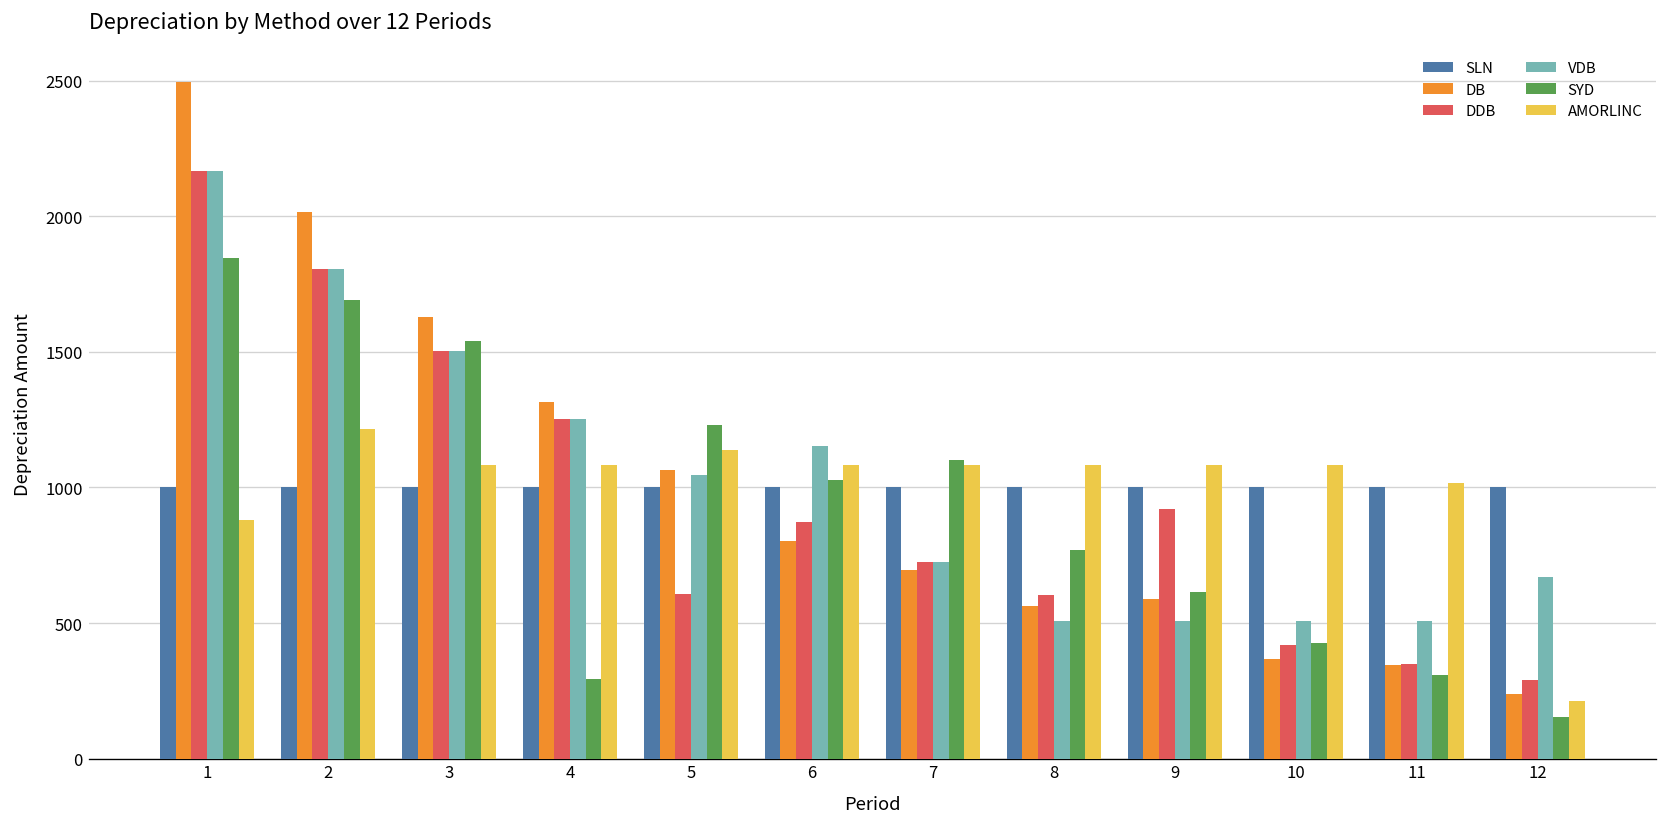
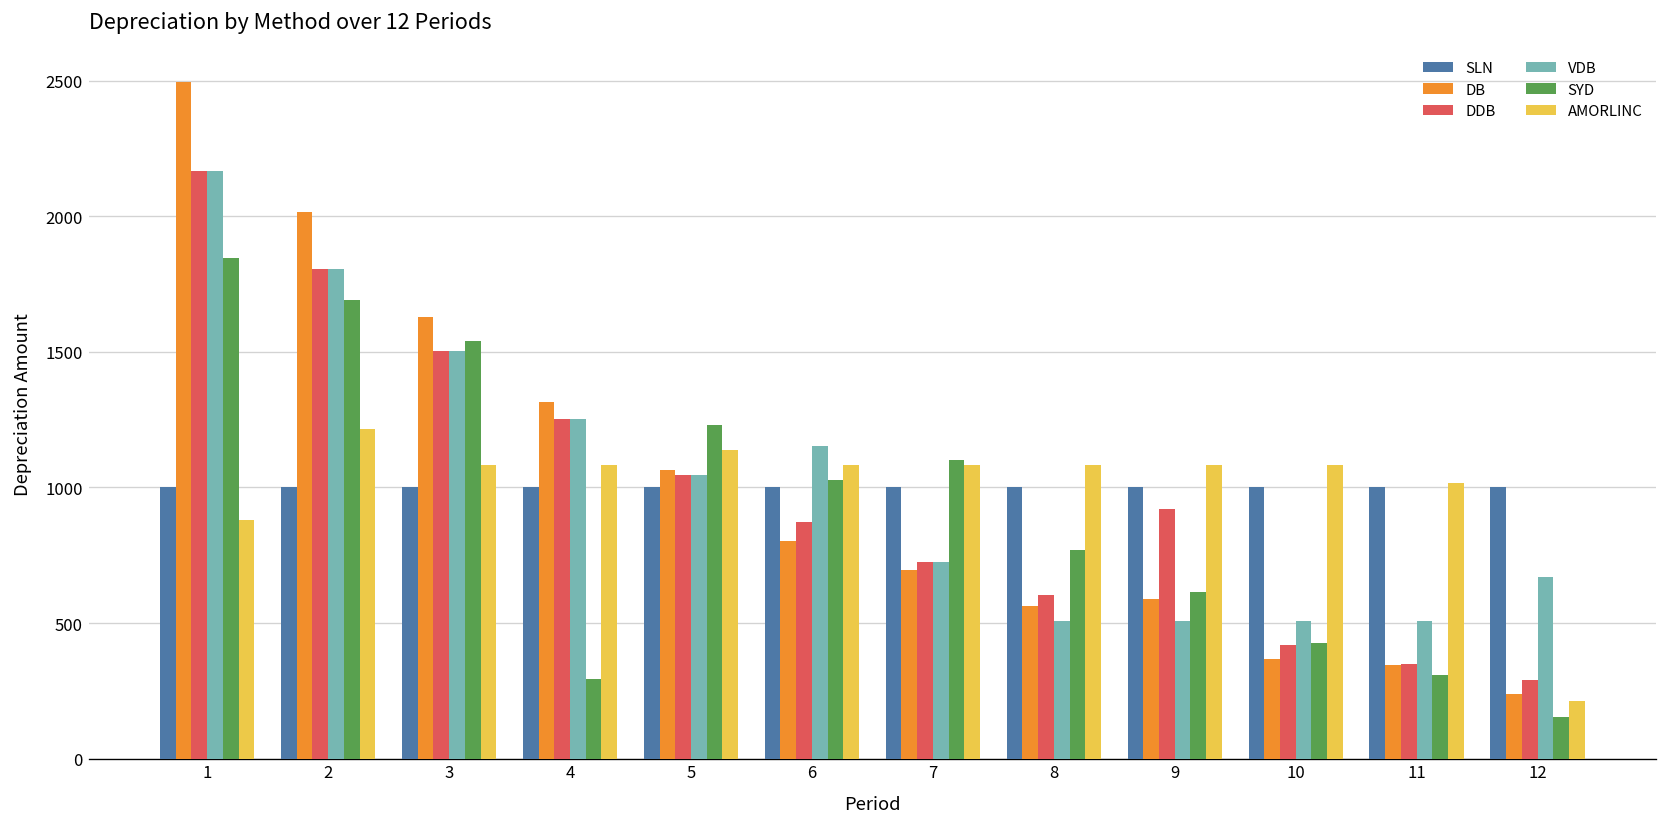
  {
    "SLN": {
      "1": 1000,
      "2": 1000,
      "3": 1000,
      "4": 1000,
      "5": 1000,
      "6": 1000,
      "7": 1000,
      "8": 1000,
      "9": 1000,
      "10": 1000,
      "11": 1000,
      "12": 1000
    },
    "DB": {
      "1": 2500,
      "2": 2020,
      "3": 1630,
      "4": 1320,
      "5": 1060,
      "6": 800,
      "7": 690,
      "8": 560,
      "9": 590,
      "10": 370,
      "11": 350,
      "12": 240
    },
    "DDB": {
      "1": 2170,
      "2": 1810,
      "3": 1500,
      "4": 1250,
-     "5": 610,
+     "5": 1040,
      "6": 870,
      "7": 730,
      "8": 600,
      "9": 920,
      "10": 420,
      "11": 350,
      "12": 290
    },
    "VDB": {
      "1": 2170,
      "2": 1810,
      "3": 1500,
      "4": 1250,
      "5": 1040,
      "6": 1150,
      "7": 730,
      "8": 510,
      "9": 510,
      "10": 510,
      "11": 510,
      "12": 670
    },
    "SYD": {
      "1": 1850,
      "2": 1690,
      "3": 1540,
      "4": 290,
      "5": 1230,
      "6": 1030,
      "7": 1100,
      "8": 770,
      "9": 620,
      "10": 420,
      "11": 310,
      "12": 150
    },
    "AMORLINC": {
      "1": 880,
      "2": 1220,
      "3": 1080,
      "4": 1080,
      "5": 1140,
      "6": 1080,
      "7": 1080,
      "8": 1080,
      "9": 1080,
      "10": 1080,
      "11": 1020,
      "12": 210
    }
  }
